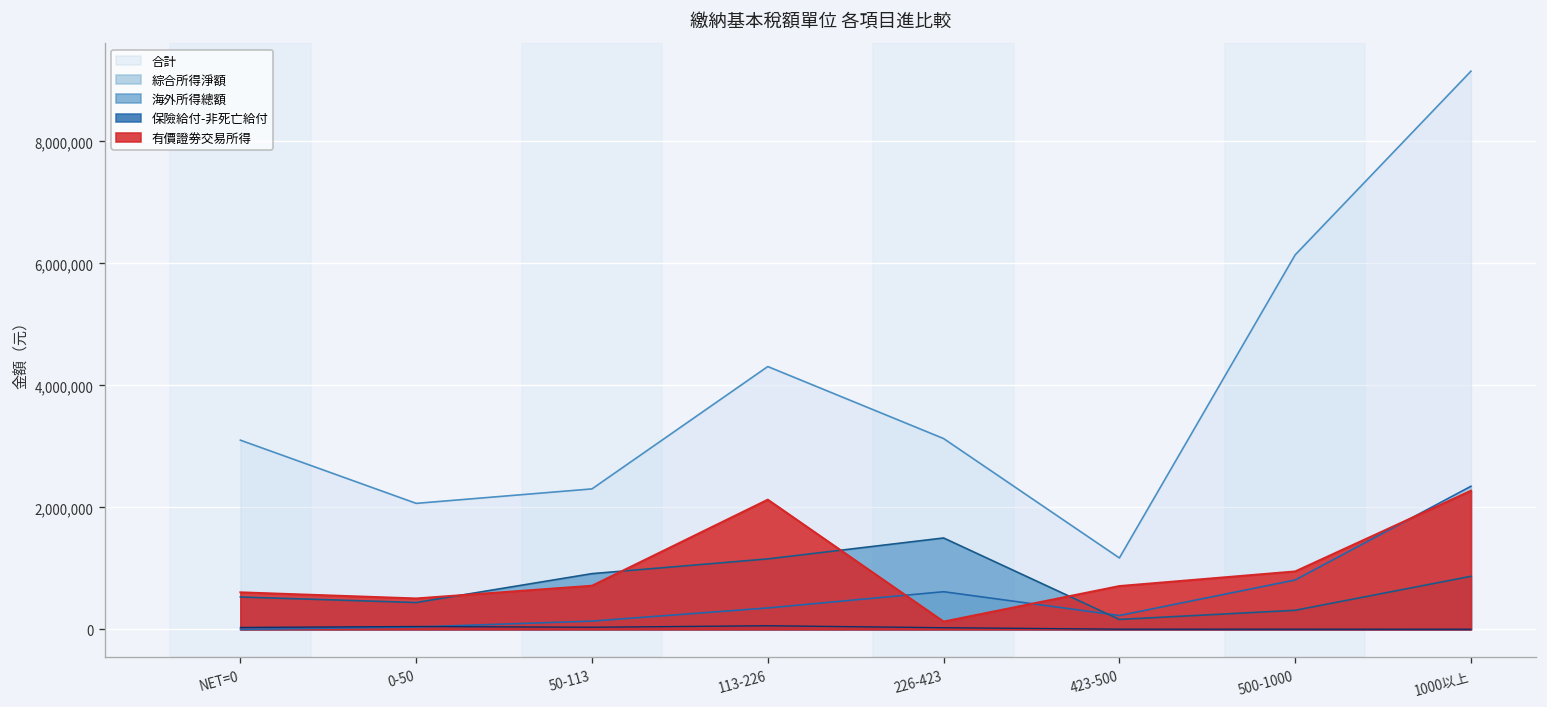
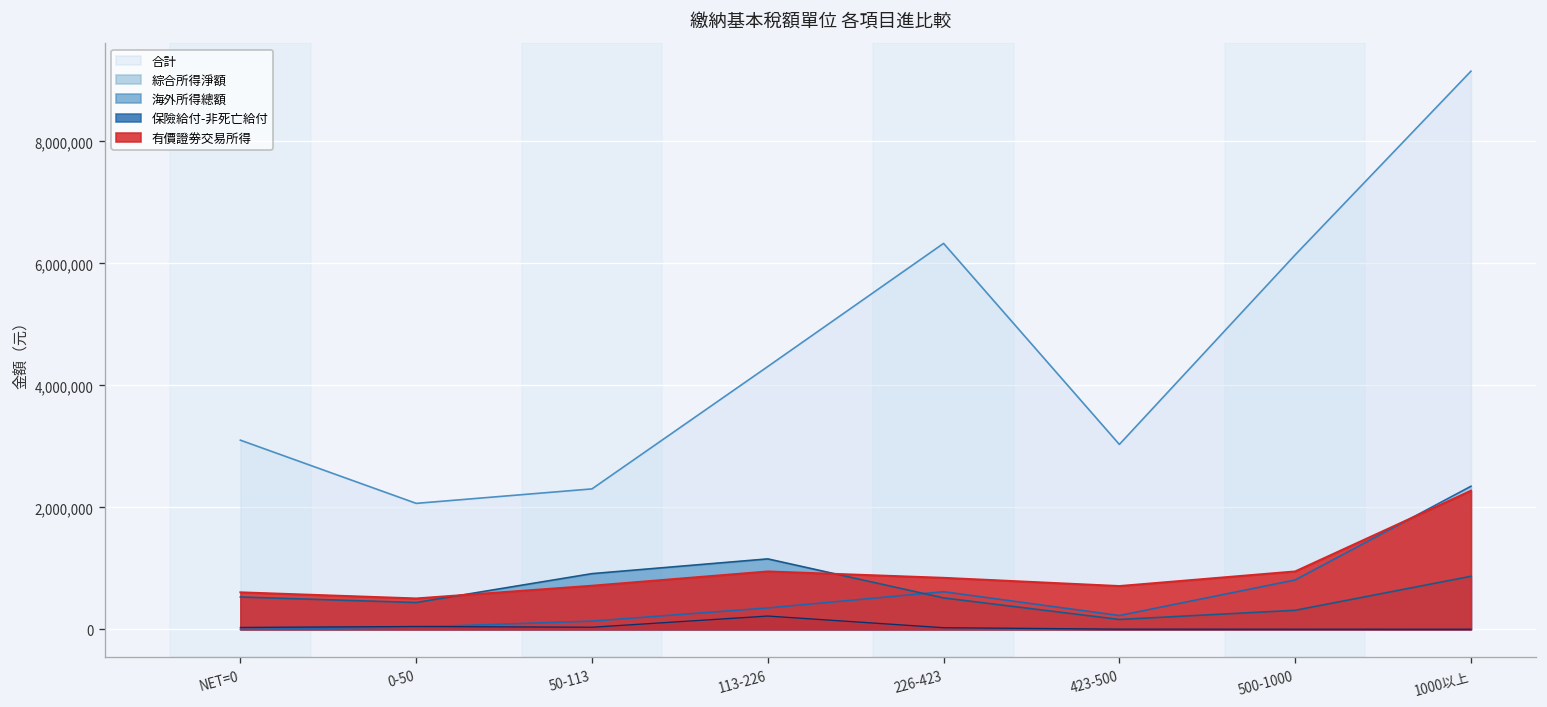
  {
    "合計": {
      "NET=0": "3,100,000",
      "0-50": "2,100,000",
      "50-113": "2,300,000",
      "113-226": "4,300,000",
-     "226-423": "3,100,000",
-     "423-500": "1,200,000",
+     "226-423": "6,300,000",
+     "423-500": "3,000,000",
      "500-1000": "6,100,000",
      "1000以上": "9,200,000"
    },
    "綜合所得淨額": {
      "50-113": "100,000",
      "113-226": "400,000",
      "226-423": "600,000",
      "423-500": "200,000",
      "500-1000": "800,000",
      "1000以上": "2,300,000"
    },
    "海外所得總額": {
      "NET=0": "500,000",
      "0-50": "400,000",
      "50-113": "900,000",
      "113-226": "1,200,000",
-     "226-423": "1,500,000",
+     "226-423": "500,000",
      "423-500": "200,000",
      "500-1000": "300,000",
      "1000以上": "900,000"
    },
    "保險給付-非死亡給付": {
      "50-113": "0",
-     "113-226": "100,000",
+     "113-226": "200,000",
      "226-423": "0",
      "423-500": "0",
      "500-1000": "0",
      "1000以上": "0"
    },
    "有價證劵交易所得": {
      "NET=0": "600,000",
      "0-50": "500,000",
      "50-113": "700,000",
-     "113-226": "2,100,000",
-     "226-423": "100,000",
+     "113-226": "900,000",
+     "226-423": "800,000",
      "423-500": "700,000",
      "500-1000": "900,000",
      "1000以上": "2,300,000"
    }
  }
